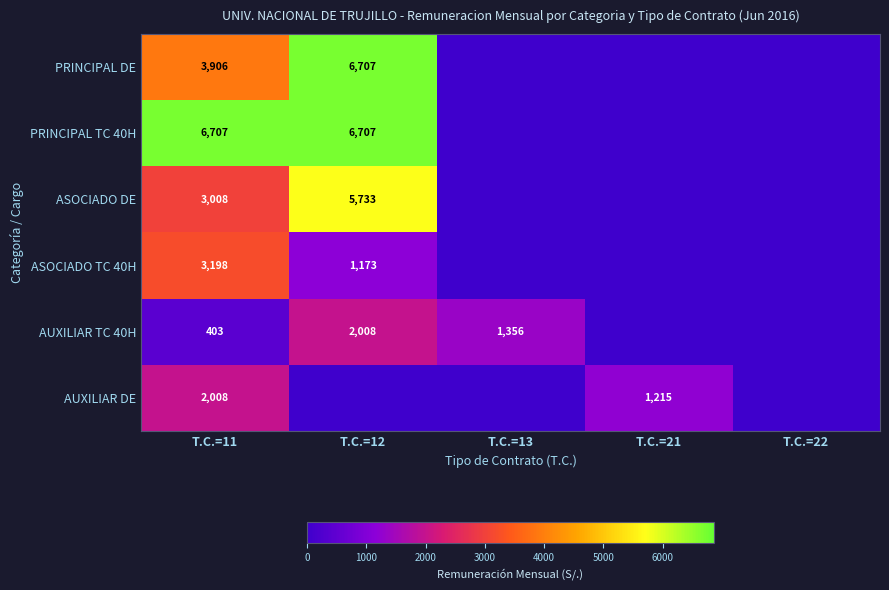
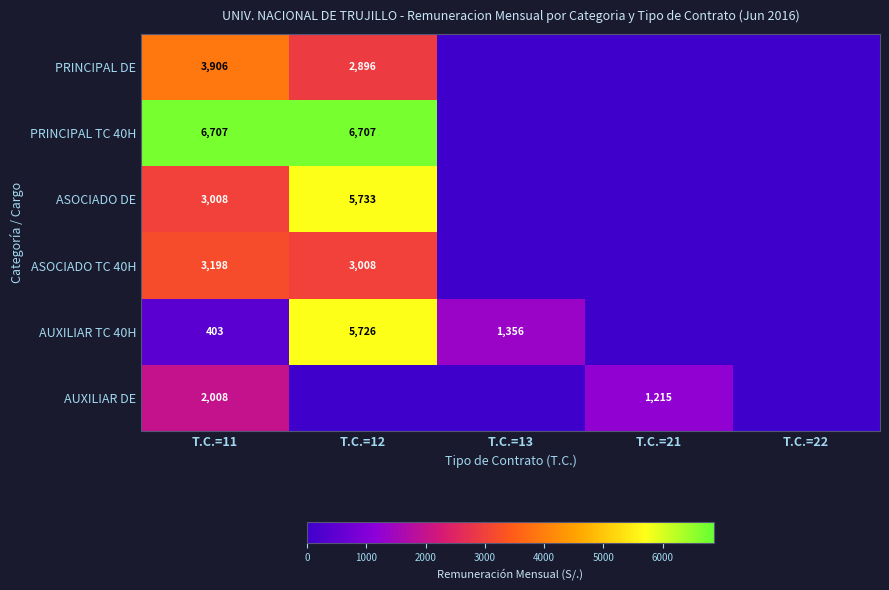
  {
    "PRINCIPAL DE": {
      "T.C.=11": "3,906",
-     "T.C.=12": "6,707"
+     "T.C.=12": "2,896"
    },
    "PRINCIPAL TC 40H": {
      "T.C.=11": "6,707",
      "T.C.=12": "6,707"
    },
    "ASOCIADO DE": {
      "T.C.=11": "3,008",
      "T.C.=12": "5,733"
    },
    "ASOCIADO TC 40H": {
      "T.C.=11": "3,198",
-     "T.C.=12": "1,173"
+     "T.C.=12": "3,008"
    },
    "AUXILIAR TC 40H": {
      "T.C.=11": "403",
-     "T.C.=12": "2,008",
+     "T.C.=12": "5,726",
      "T.C.=13": "1,356"
    },
    "AUXILIAR DE": {
      "T.C.=11": "2,008",
      "T.C.=21": "1,215"
    }
  }
